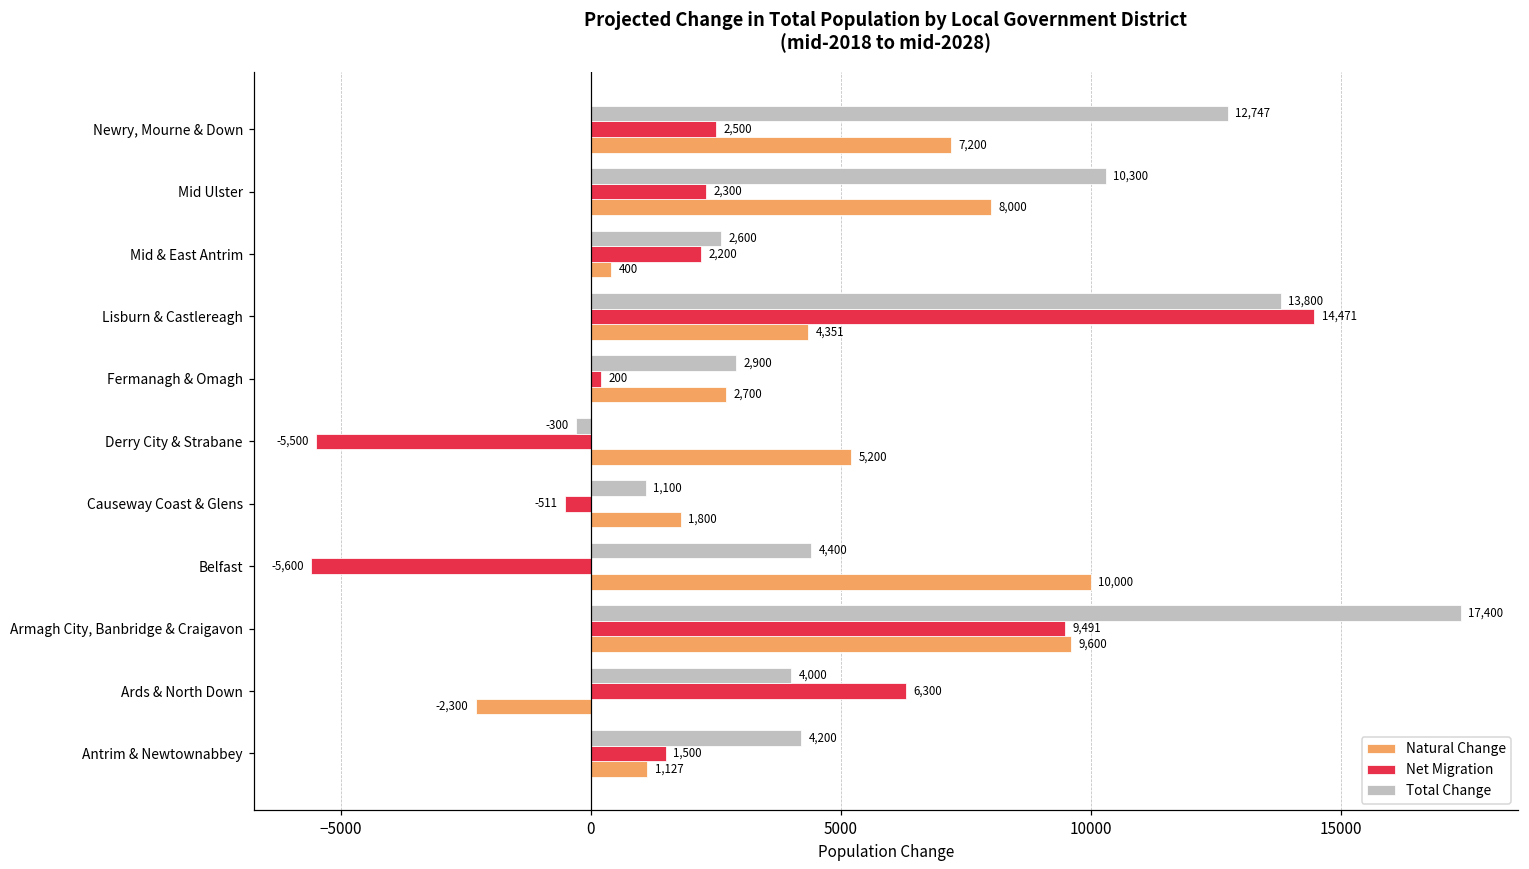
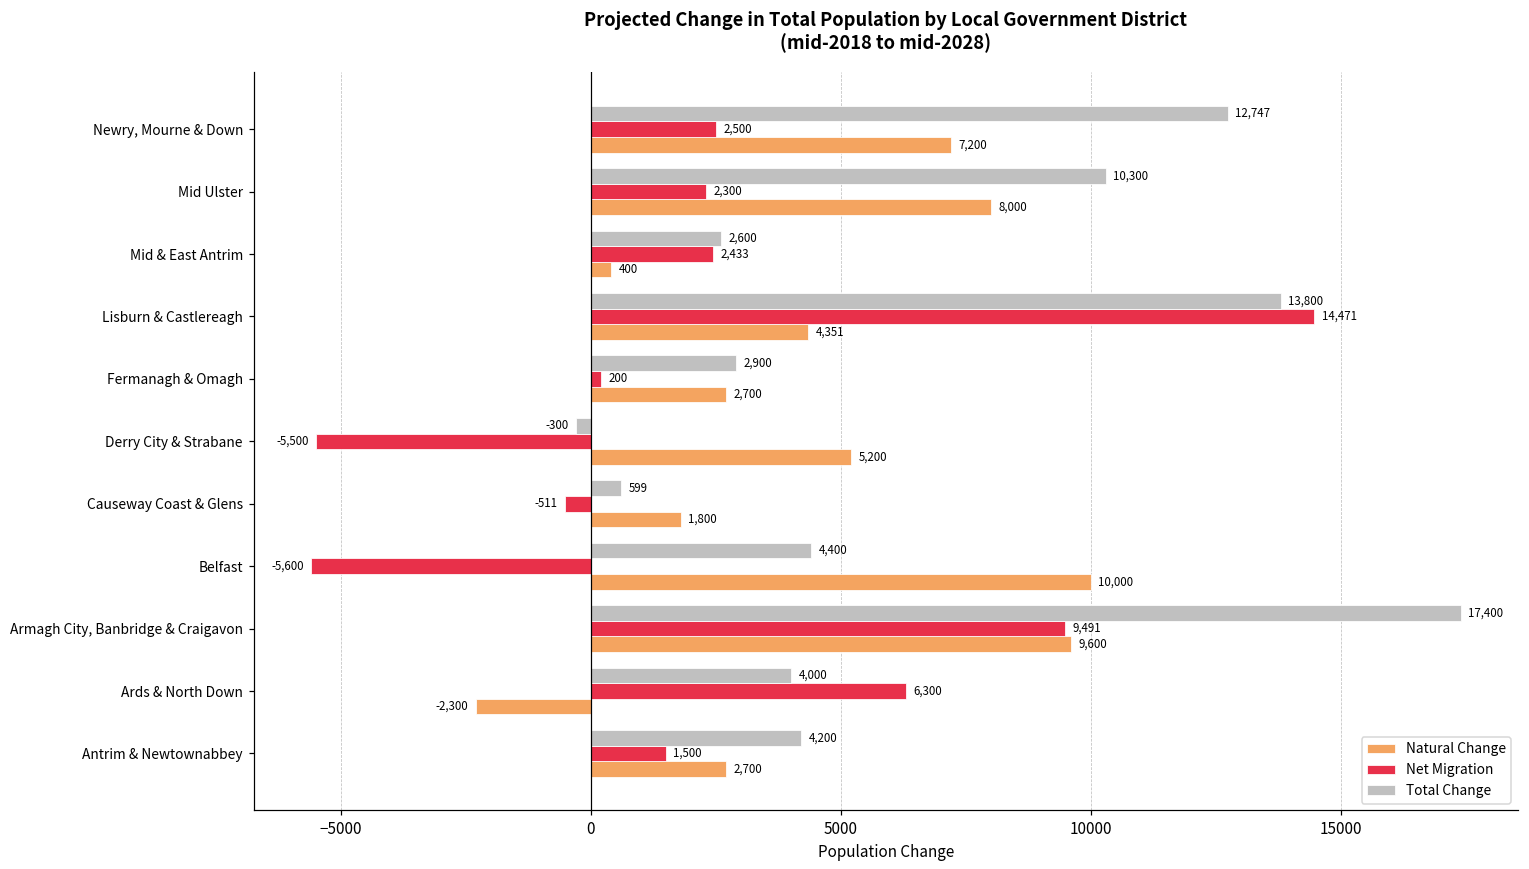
  {
    "Natural Change": {
      "Newry, Mourne & Down": "7,200",
      "Mid Ulster": "8,000",
      "Mid & East Antrim": "400",
      "Lisburn & Castlereagh": "4,351",
      "Fermanagh & Omagh": "2,700",
      "Derry City & Strabane": "5,200",
      "Causeway Coast & Glens": "1,800",
      "Belfast": "10,000",
      "Armagh City, Banbridge & Craigavon": "9,600",
      "Ards & North Down": "-2,300",
-     "Antrim & Newtownabbey": "1,127"
+     "Antrim & Newtownabbey": "2,700"
    },
    "Net Migration": {
      "Newry, Mourne & Down": "2,500",
      "Mid Ulster": "2,300",
-     "Mid & East Antrim": "2,200",
+     "Mid & East Antrim": "2,433",
      "Lisburn & Castlereagh": "14,471",
      "Fermanagh & Omagh": "200",
      "Derry City & Strabane": "-5,500",
      "Causeway Coast & Glens": "-511",
      "Belfast": "-5,600",
      "Armagh City, Banbridge & Craigavon": "9,491",
      "Ards & North Down": "6,300",
      "Antrim & Newtownabbey": "1,500"
    },
    "Total Change": {
      "Newry, Mourne & Down": "12,747",
      "Mid Ulster": "10,300",
      "Mid & East Antrim": "2,600",
      "Lisburn & Castlereagh": "13,800",
      "Fermanagh & Omagh": "2,900",
      "Derry City & Strabane": "-300",
-     "Causeway Coast & Glens": "1,100",
+     "Causeway Coast & Glens": "599",
      "Belfast": "4,400",
      "Armagh City, Banbridge & Craigavon": "17,400",
      "Ards & North Down": "4,000",
      "Antrim & Newtownabbey": "4,200"
    }
  }
